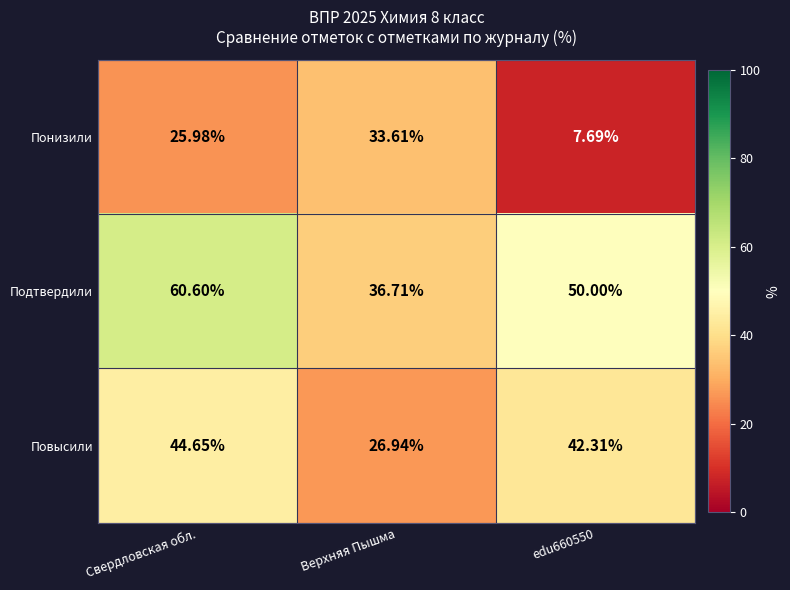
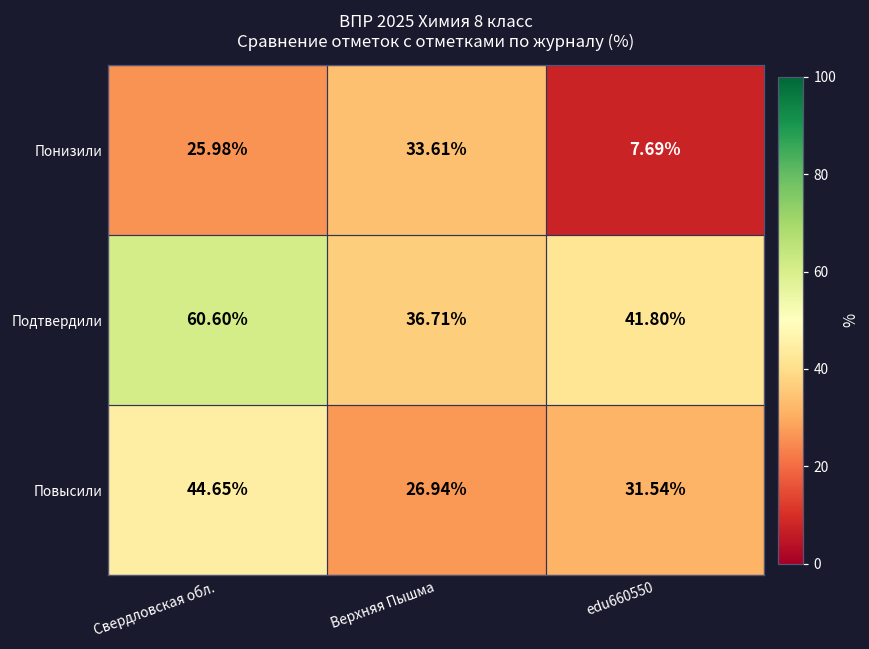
  {
    "Понизили": {
      "Свердловская обл.": "25.98%",
      "Верхняя Пышма": "33.61%",
      "edu660550": "7.69%"
    },
    "Подтвердили": {
      "Свердловская обл.": "60.60%",
      "Верхняя Пышма": "36.71%",
-     "edu660550": "50.00%"
+     "edu660550": "41.80%"
    },
    "Повысили": {
      "Свердловская обл.": "44.65%",
      "Верхняя Пышма": "26.94%",
-     "edu660550": "42.31%"
+     "edu660550": "31.54%"
    }
  }
